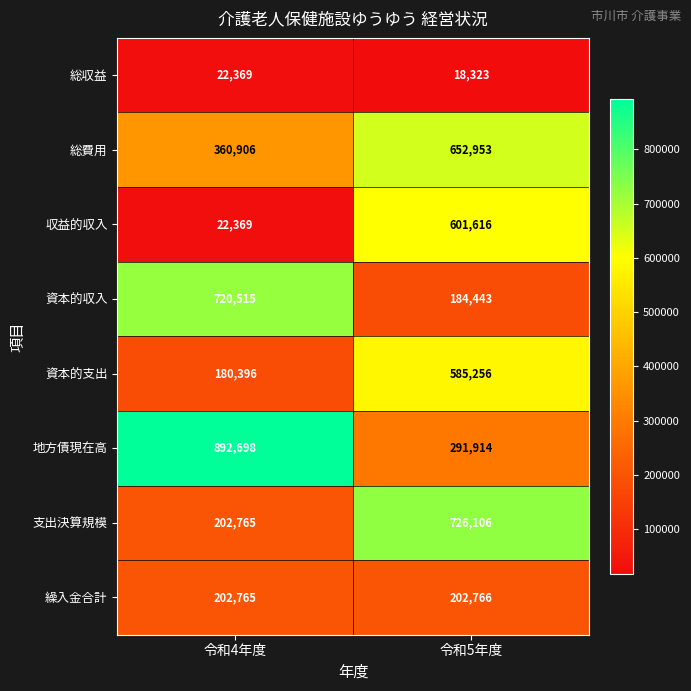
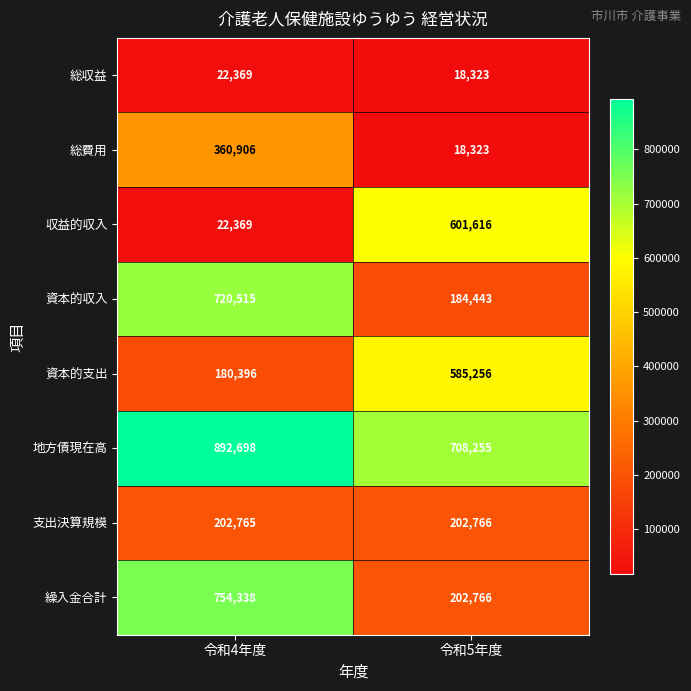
  {
    "総収益": {
      "令和4年度": "22,369",
      "令和5年度": "18,323"
    },
    "総費用": {
      "令和4年度": "360,906",
-     "令和5年度": "652,953"
+     "令和5年度": "18,323"
    },
    "収益的収入": {
      "令和4年度": "22,369",
      "令和5年度": "601,616"
    },
    "資本的収入": {
      "令和4年度": "720,515",
      "令和5年度": "184,443"
    },
    "資本的支出": {
      "令和4年度": "180,396",
      "令和5年度": "585,256"
    },
    "地方債現在高": {
      "令和4年度": "892,698",
-     "令和5年度": "291,914"
+     "令和5年度": "708,255"
    },
    "支出決算規模": {
      "令和4年度": "202,765",
-     "令和5年度": "726,106"
+     "令和5年度": "202,766"
    },
    "繰入金合計": {
-     "令和4年度": "202,765",
+     "令和4年度": "754,338",
      "令和5年度": "202,766"
    }
  }
